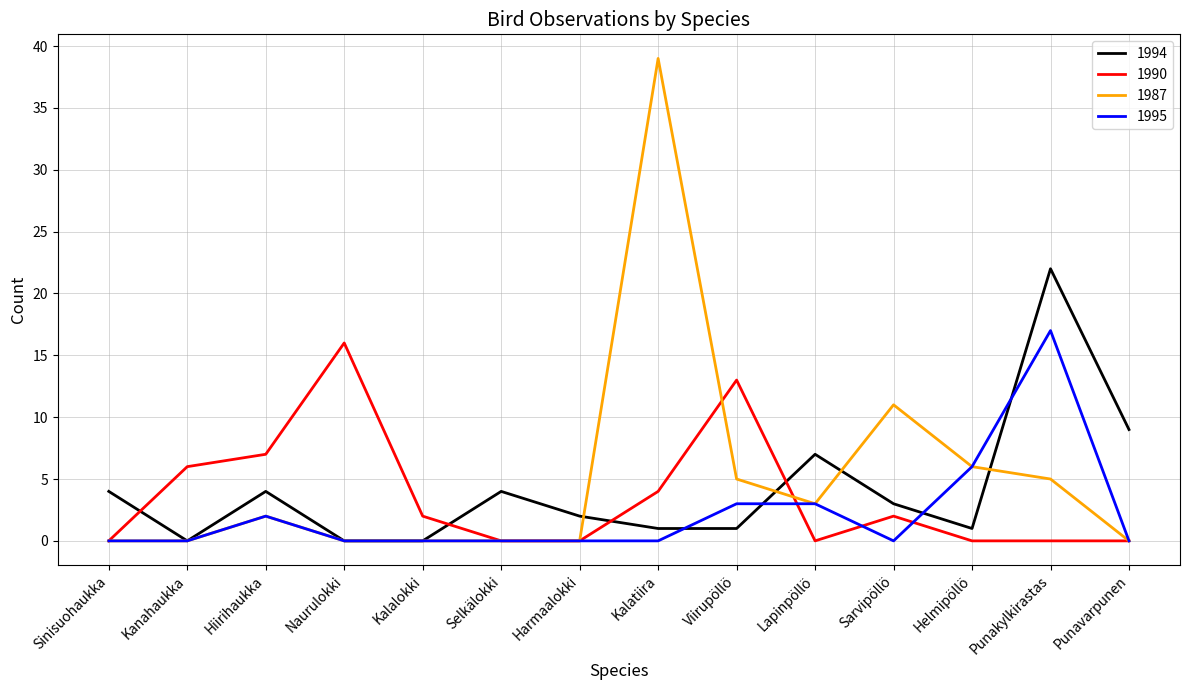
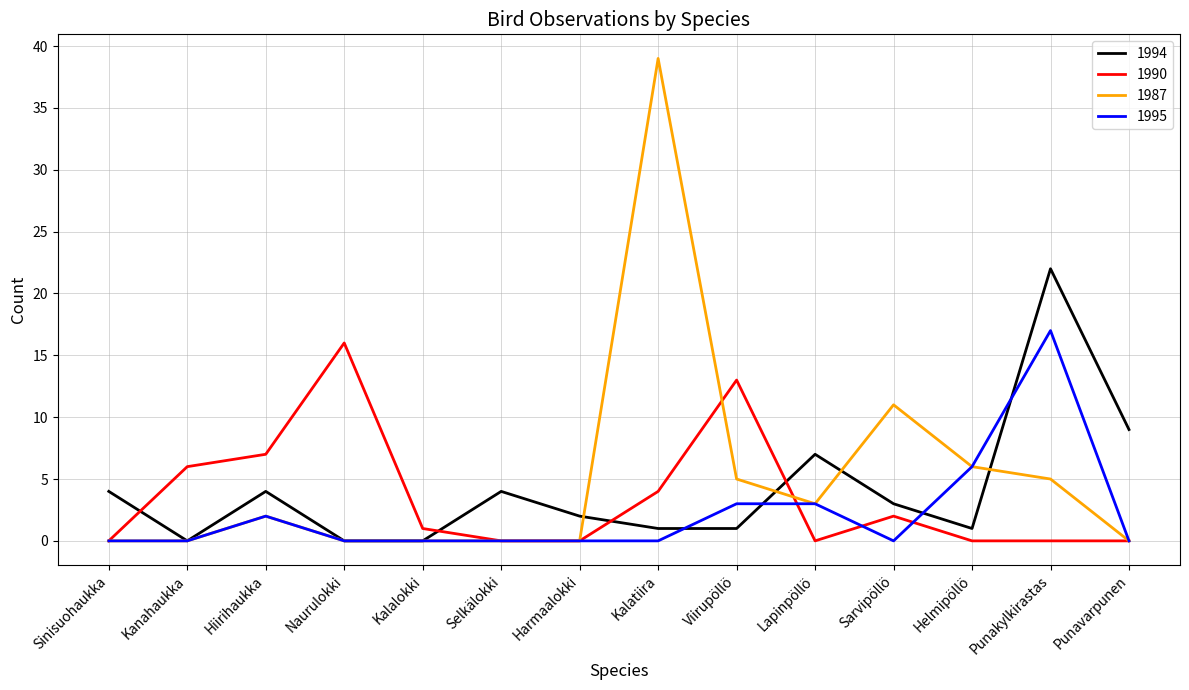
  {
    "1994": {
      "Sinisuohaukka": 4,
      "Hiirihaukka": 4,
      "Selkälokki": 4,
      "Harmaalokki": 2,
      "Kalatiira": 1,
      "Viirupöllö": 1,
      "Lapinpöllö": 7,
      "Sarvipöllö": 3,
      "Helmipöllö": 1,
      "Punakylkirastas": 22,
      "Punavarpunen": 9
    },
    "1990": {
      "Kanahaukka": 6,
      "Hiirihaukka": 7,
      "Naurulokki": 16,
-     "Kalalokki": 2,
+     "Kalalokki": 1,
      "Kalatiira": 4,
      "Viirupöllö": 13,
      "Lapinpöllö": 0,
      "Sarvipöllö": 2,
      "Helmipöllö": 0,
      "Punakylkirastas": 0
    },
    "1987": {
      "Kalatiira": 39,
      "Viirupöllö": 5,
      "Sarvipöllö": 11,
      "Punakylkirastas": 5
    },
    "1995": {
      "Kalatiira": 0,
      "Viirupöllö": 3,
      "Sarvipöllö": 0,
      "Punakylkirastas": 17
    }
  }
